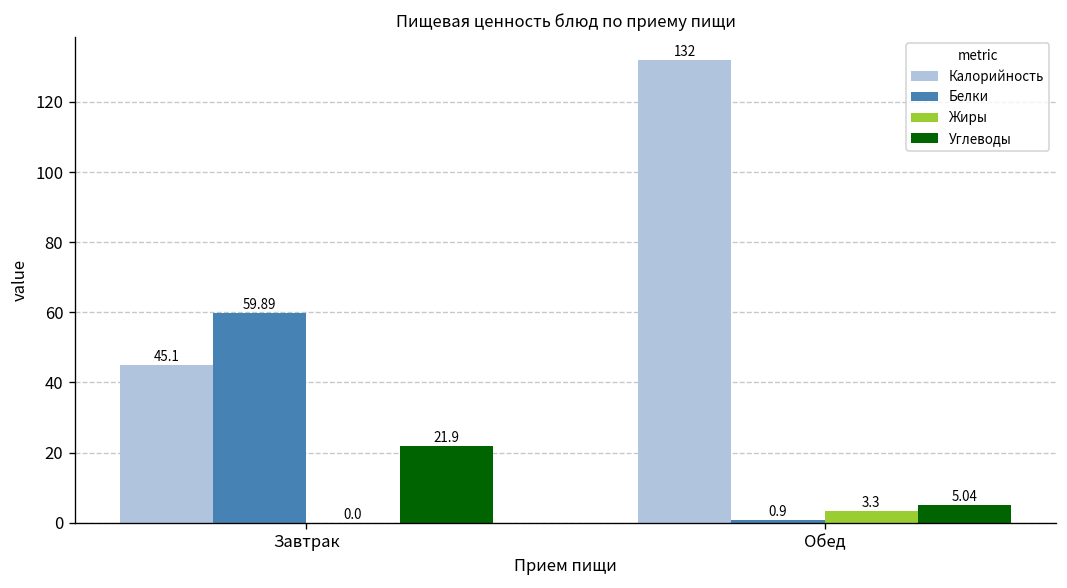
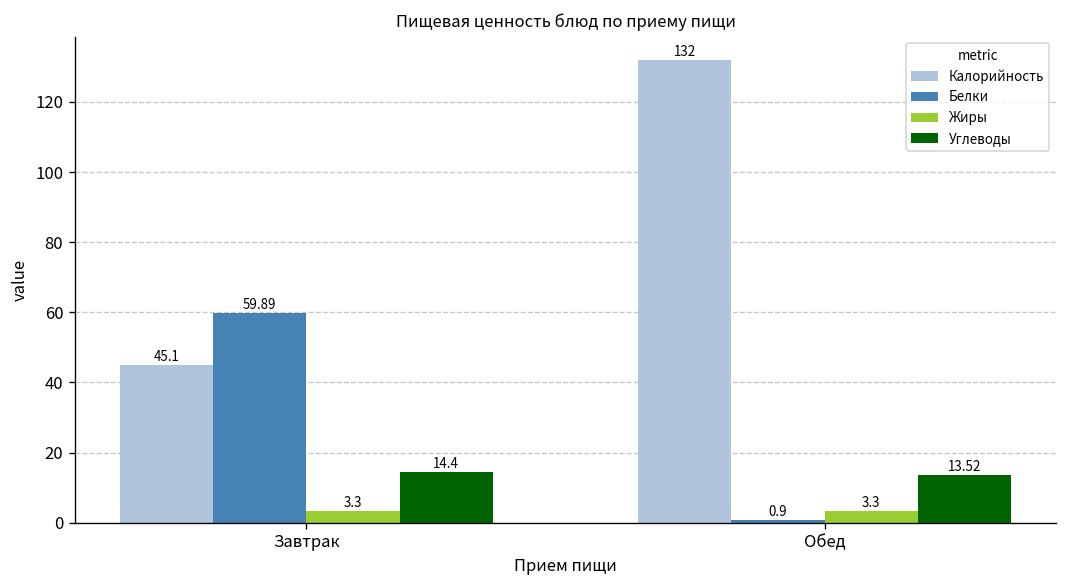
  {
    "Калорийность": {
      "Завтрак": 45.1,
      "Обед": 132
    },
    "Белки": {
      "Завтрак": 59.89,
      "Обед": 0.9
    },
    "Жиры": {
-     "Завтрак": 0.0,
+     "Завтрак": 3.3,
      "Обед": 3.3
    },
    "Углеводы": {
-     "Завтрак": 21.9,
-     "Обед": 5.04
+     "Завтрак": 14.4,
+     "Обед": 13.52
    }
  }
